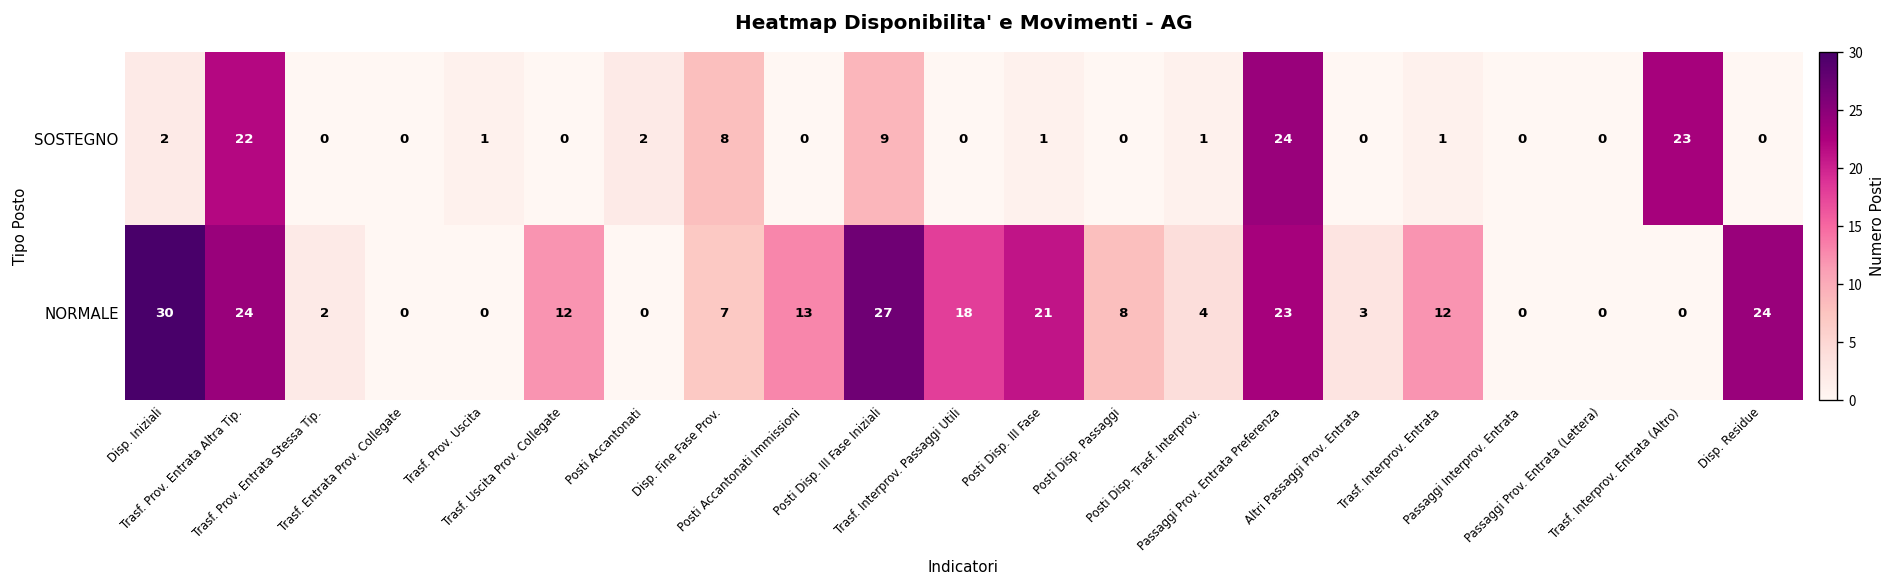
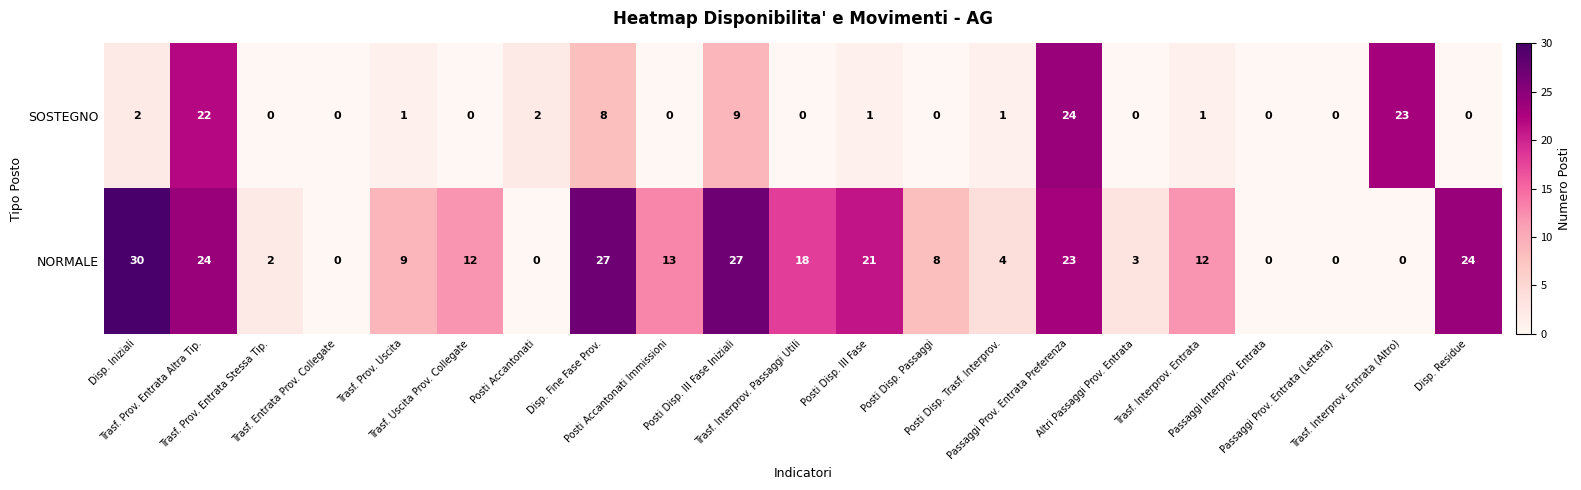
  {
    "SOSTEGNO": {
      "Disp. Iniziali": 2,
      "Trasf. Prov. Entrata Altra Tip.": 22,
      "Trasf. Prov. Entrata Stessa Tip.": 0,
      "Trasf. Entrata Prov. Collegate": 0,
      "Trasf. Prov. Uscita": 1,
      "Trasf. Uscita Prov. Collegate": 0,
      "Posti Accantonati": 2,
      "Disp. Fine Fase Prov.": 8,
      "Posti Accantonati Immissioni": 0,
      "Posti Disp. III Fase Iniziali": 9,
      "Trasf. Interprov. Passaggi Utili": 0,
      "Posti Disp. III Fase": 1,
      "Posti Disp. Passaggi": 0,
      "Posti Disp. Trasf. Interprov.": 1,
      "Passaggi Prov. Entrata Preferenza": 24,
      "Altri Passaggi Prov. Entrata": 0,
      "Trasf. Interprov. Entrata": 1,
      "Passaggi Interprov. Entrata": 0,
      "Passaggi Prov. Entrata (Lettera)": 0,
      "Trasf. Interprov. Entrata (Altro)": 23,
      "Disp. Residue": 0
    },
    "NORMALE": {
      "Disp. Iniziali": 30,
      "Trasf. Prov. Entrata Altra Tip.": 24,
      "Trasf. Prov. Entrata Stessa Tip.": 2,
      "Trasf. Entrata Prov. Collegate": 0,
-     "Trasf. Prov. Uscita": 0,
+     "Trasf. Prov. Uscita": 9,
      "Trasf. Uscita Prov. Collegate": 12,
      "Posti Accantonati": 0,
-     "Disp. Fine Fase Prov.": 7,
+     "Disp. Fine Fase Prov.": 27,
      "Posti Accantonati Immissioni": 13,
      "Posti Disp. III Fase Iniziali": 27,
      "Trasf. Interprov. Passaggi Utili": 18,
      "Posti Disp. III Fase": 21,
      "Posti Disp. Passaggi": 8,
      "Posti Disp. Trasf. Interprov.": 4,
      "Passaggi Prov. Entrata Preferenza": 23,
      "Altri Passaggi Prov. Entrata": 3,
      "Trasf. Interprov. Entrata": 12,
      "Passaggi Interprov. Entrata": 0,
      "Passaggi Prov. Entrata (Lettera)": 0,
      "Trasf. Interprov. Entrata (Altro)": 0,
      "Disp. Residue": 24
    }
  }
